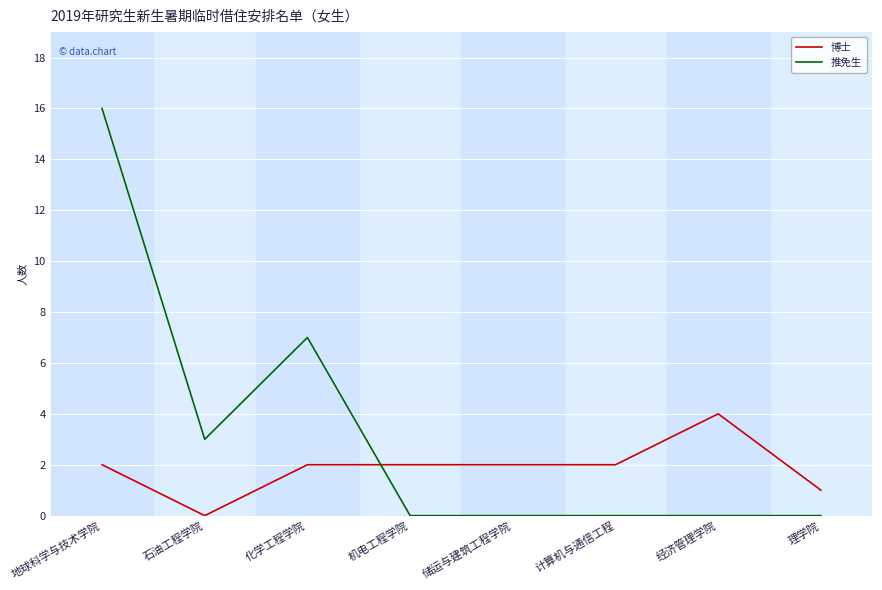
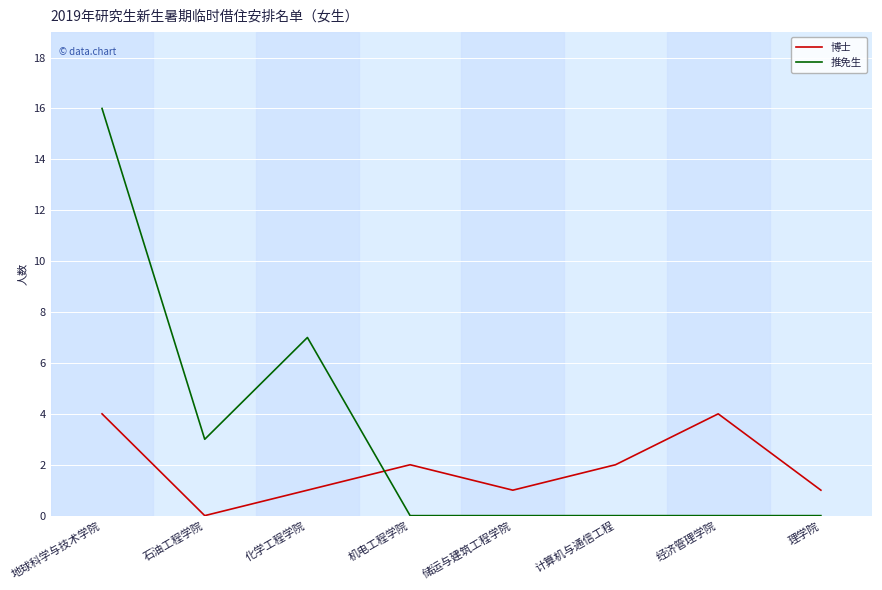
  {
    "博士": {
-     "地球科学与技术学院": 2,
+     "地球科学与技术学院": 4,
      "石油工程学院": 0,
-     "化学工程学院": 2,
+     "化学工程学院": 1,
      "机电工程学院": 2,
-     "储运与建筑工程学院": 2,
+     "储运与建筑工程学院": 1,
      "计算机与通信工程": 2,
      "经济管理学院": 4,
      "理学院": 1
    },
    "推免生": {
      "地球科学与技术学院": 16,
      "石油工程学院": 3,
      "化学工程学院": 7,
      "机电工程学院": 0,
      "储运与建筑工程学院": 0,
      "计算机与通信工程": 0,
      "经济管理学院": 0,
      "理学院": 0
    }
  }
